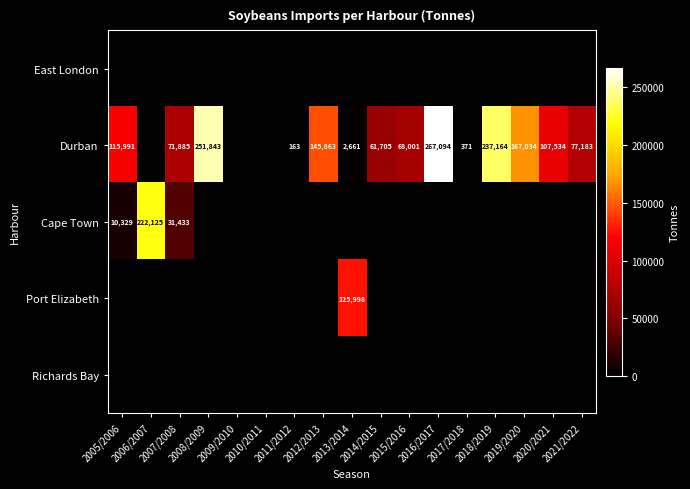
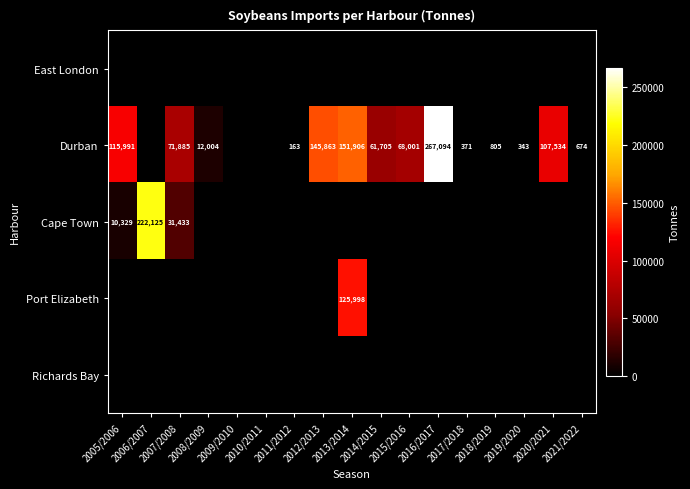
  {
    "Durban": {
      "2005/2006": "115,991",
      "2007/2008": "71,885",
-     "2008/2009": "251,843",
+     "2008/2009": "12,004",
      "2011/2012": "163",
      "2012/2013": "145,863",
-     "2013/2014": "2,661",
+     "2013/2014": "151,906",
      "2014/2015": "61,705",
      "2015/2016": "68,001",
      "2016/2017": "267,094",
      "2017/2018": "371",
-     "2018/2019": "237,164",
-     "2019/2020": "167,034",
+     "2018/2019": "805",
+     "2019/2020": "343",
      "2020/2021": "107,534",
-     "2021/2022": "77,183"
+     "2021/2022": "674"
    },
    "Cape Town": {
      "2005/2006": "10,329",
      "2006/2007": "222,125",
      "2007/2008": "31,433"
    },
    "Port Elizabeth": {
      "2013/2014": "125,998"
    }
  }
